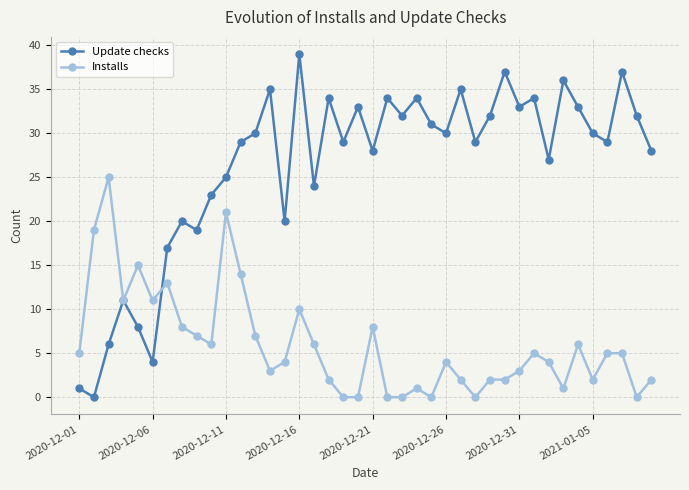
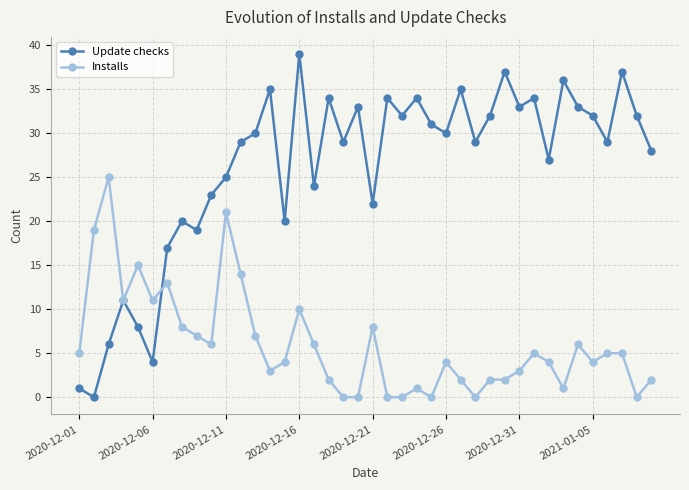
  {
    "Update checks": {
      "2020-12-01": 1,
      "2020-12-06": 4,
      "2020-12-11": 25,
      "2020-12-16": 39,
-     "2020-12-21": 28,
+     "2020-12-21": 22,
      "2020-12-26": 30,
      "2020-12-31": 33,
-     "2021-01-05": 30
+     "2021-01-05": 32
    },
    "Installs": {
      "2020-12-01": 5,
      "2020-12-06": 11,
      "2020-12-11": 21,
      "2020-12-16": 10,
      "2020-12-21": 8,
      "2020-12-26": 4,
      "2020-12-31": 3,
-     "2021-01-05": 2
+     "2021-01-05": 4
    }
  }
